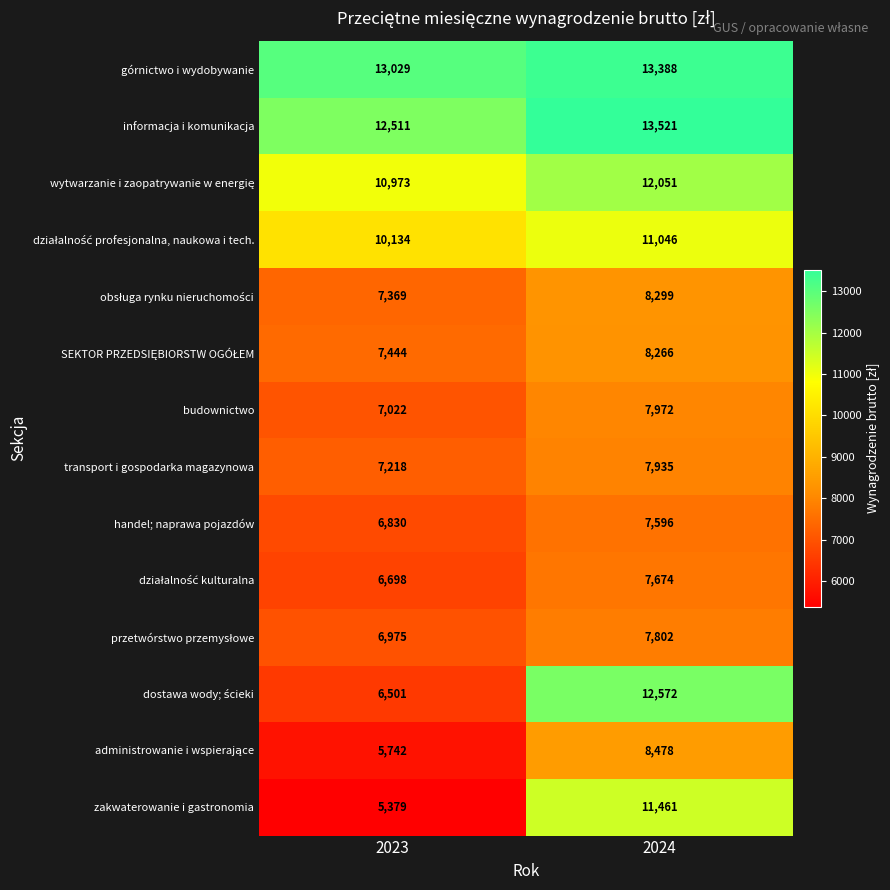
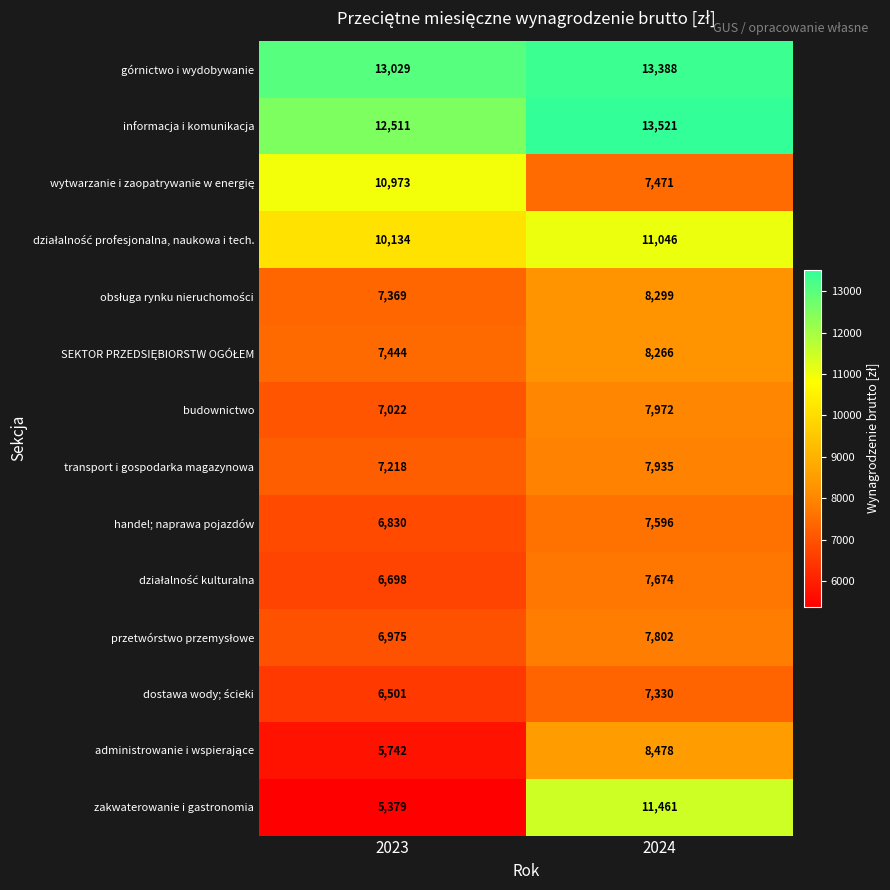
  {
    "górnictwo i wydobywanie": {
      "2023": "13,029",
      "2024": "13,388"
    },
    "informacja i komunikacja": {
      "2023": "12,511",
      "2024": "13,521"
    },
    "wytwarzanie i zaopatrywanie w energię": {
      "2023": "10,973",
-     "2024": "12,051"
+     "2024": "7,471"
    },
    "działalność profesjonalna, naukowa i tech.": {
      "2023": "10,134",
      "2024": "11,046"
    },
    "obsługa rynku nieruchomości": {
      "2023": "7,369",
      "2024": "8,299"
    },
    "SEKTOR PRZEDSIĘBIORSTW OGÓŁEM": {
      "2023": "7,444",
      "2024": "8,266"
    },
    "budownictwo": {
      "2023": "7,022",
      "2024": "7,972"
    },
    "transport i gospodarka magazynowa": {
      "2023": "7,218",
      "2024": "7,935"
    },
    "handel; naprawa pojazdów": {
      "2023": "6,830",
      "2024": "7,596"
    },
    "działalność kulturalna": {
      "2023": "6,698",
      "2024": "7,674"
    },
    "przetwórstwo przemysłowe": {
      "2023": "6,975",
      "2024": "7,802"
    },
    "dostawa wody; ścieki": {
      "2023": "6,501",
-     "2024": "12,572"
+     "2024": "7,330"
    },
    "administrowanie i wspierające": {
      "2023": "5,742",
      "2024": "8,478"
    },
    "zakwaterowanie i gastronomia": {
      "2023": "5,379",
      "2024": "11,461"
    }
  }
